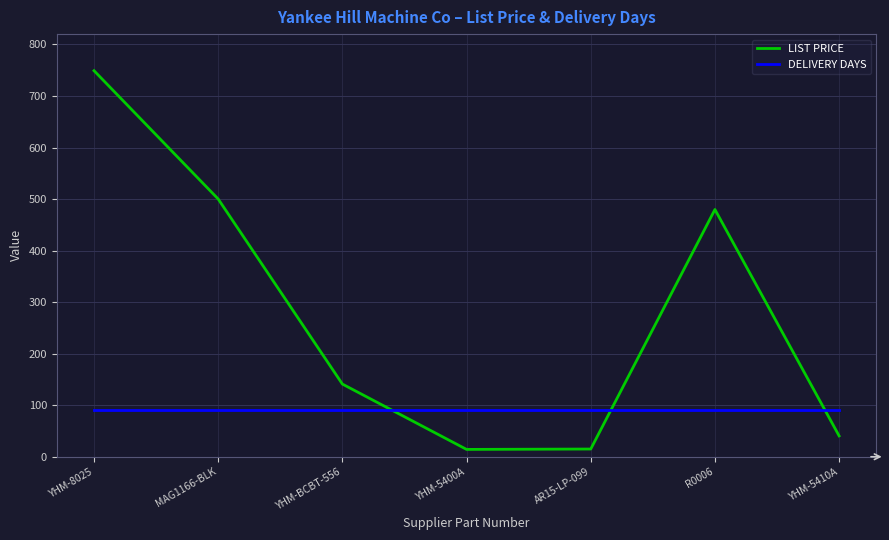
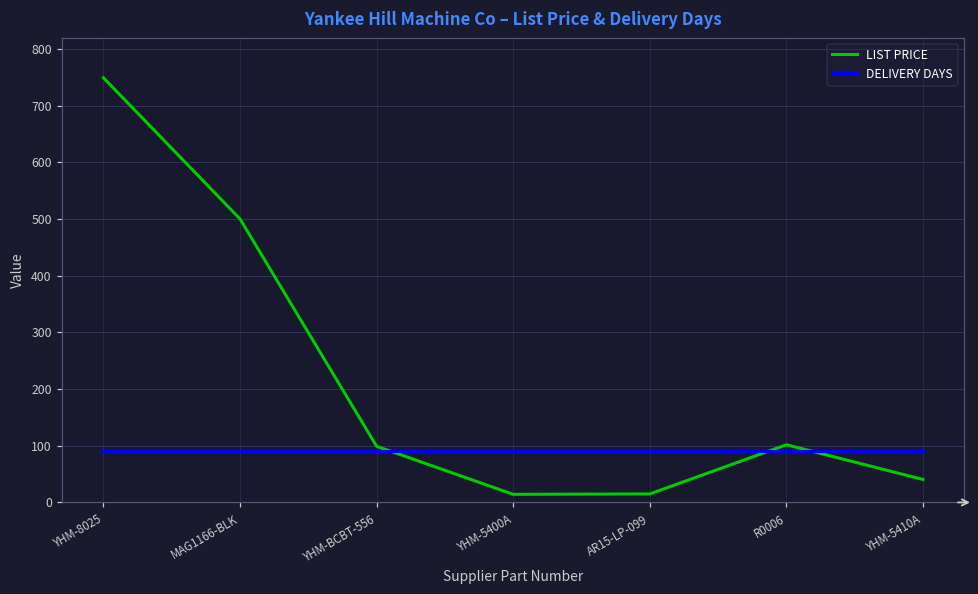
  {
    "LIST PRICE": {
      "YHM-8025": 750,
      "MAG1166-BLK": 500,
-     "YHM-BCBT-556": 140,
+     "YHM-BCBT-556": 100,
      "YHM-5400A": 10,
      "AR15-LP-099": 10,
-     "R0006": 480,
+     "R0006": 100,
      "YHM-5410A": 40
    },
    "DELIVERY DAYS": {
      "YHM-8025": 90,
      "MAG1166-BLK": 90,
      "YHM-BCBT-556": 90,
      "YHM-5400A": 90,
      "AR15-LP-099": 90,
      "R0006": 90,
      "YHM-5410A": 90
    }
  }
